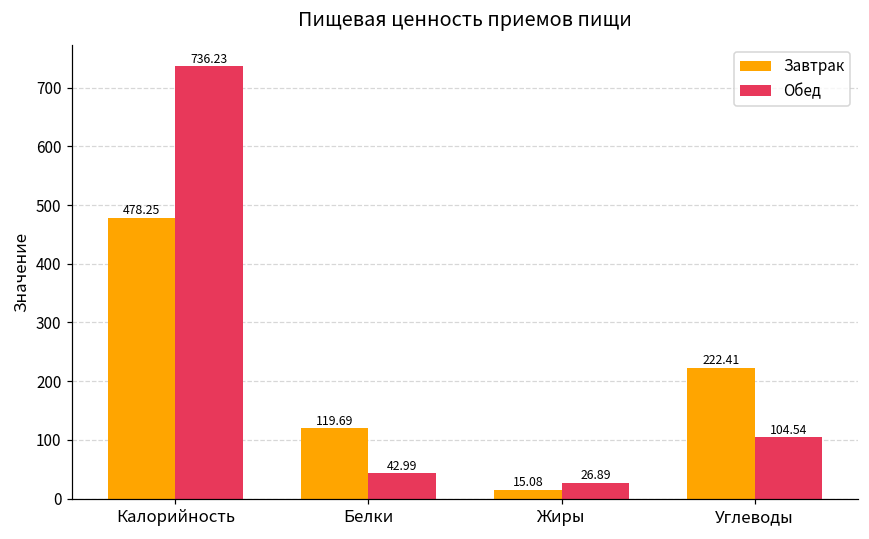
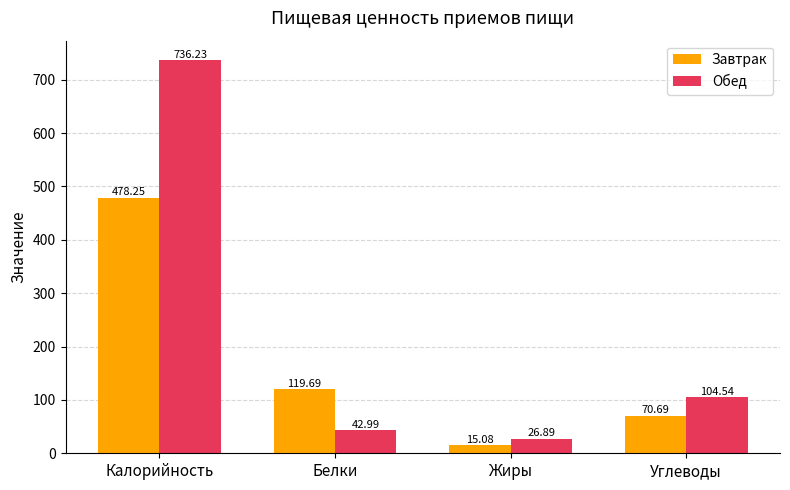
  {
    "Завтрак": {
      "Калорийность": 478.25,
      "Белки": 119.69,
      "Жиры": 15.08,
-     "Углеводы": 222.41
+     "Углеводы": 70.69
    },
    "Обед": {
      "Калорийность": 736.23,
      "Белки": 42.99,
      "Жиры": 26.89,
      "Углеводы": 104.54
    }
  }
